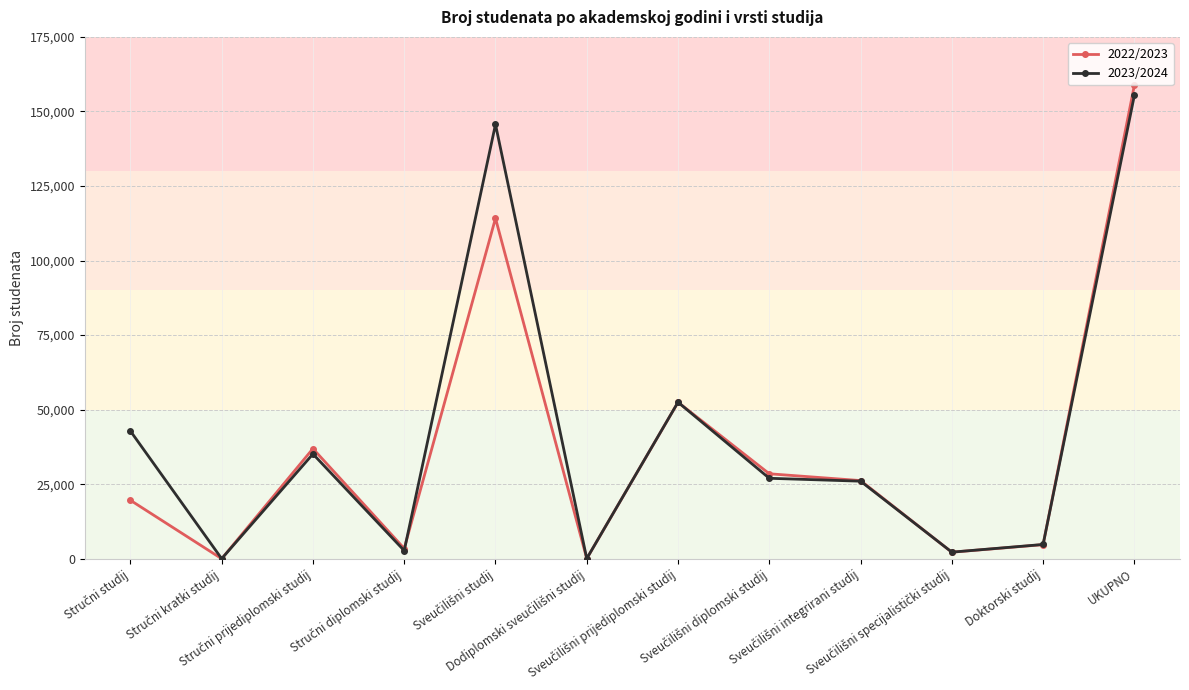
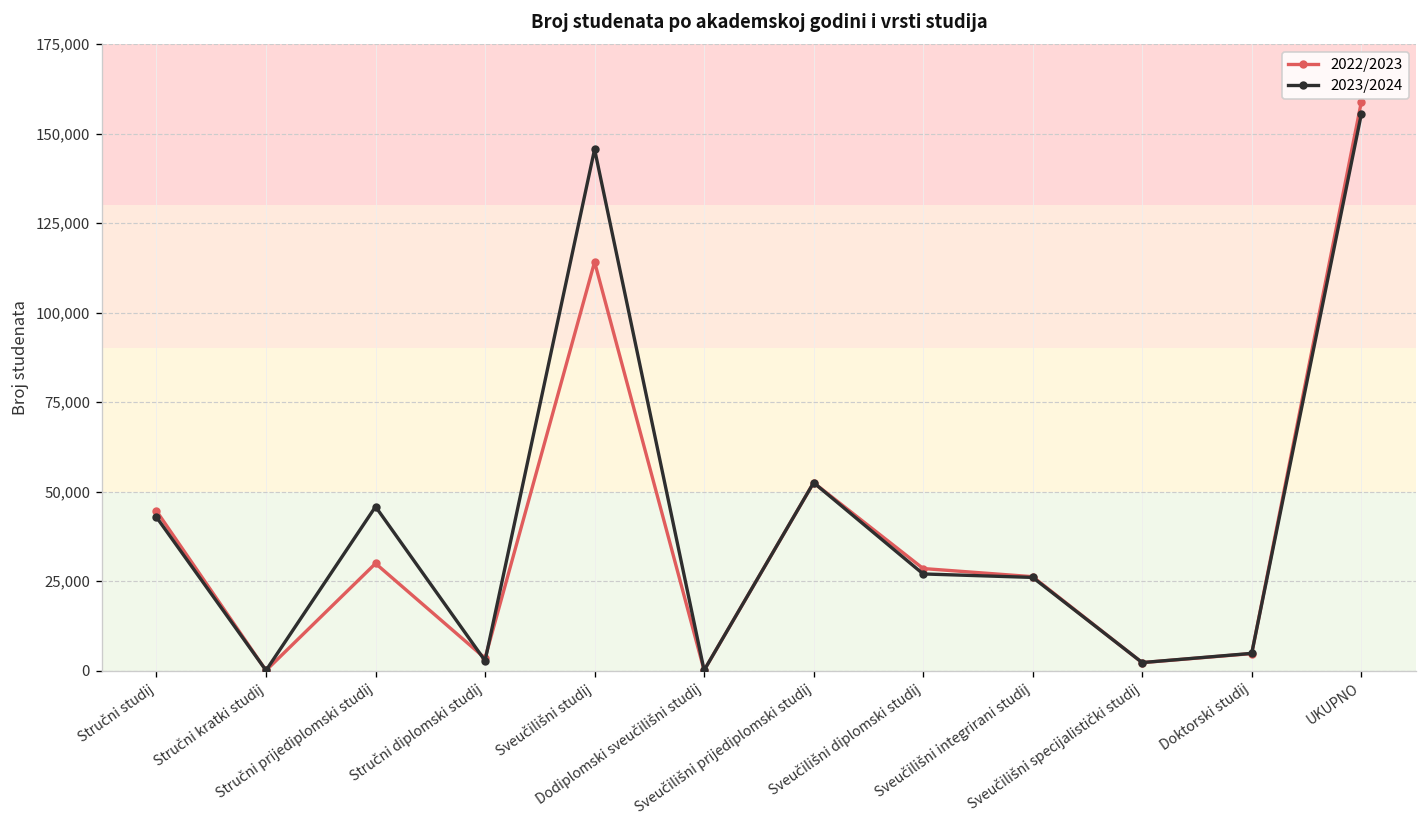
  {
    "2022/2023": {
-     "Stručni studij": "20,000",
-     "Stručni prijediplomski studij": "37,000",
+     "Stručni studij": "45,000",
+     "Stručni prijediplomski studij": "30,000",
      "Sveučilišni studij": "114,000",
      "Sveučilišni diplomski studij": "28,000"
    },
    "2023/2024": {
      "Stručni studij": "43,000",
-     "Stručni prijediplomski studij": "35,000",
+     "Stručni prijediplomski studij": "46,000",
      "Sveučilišni studij": "146,000",
      "Sveučilišni diplomski studij": "27,000",
      "UKUPNO": "155,000"
    }
  }
